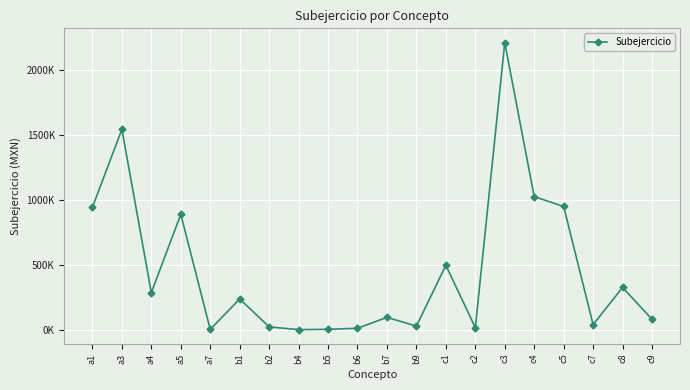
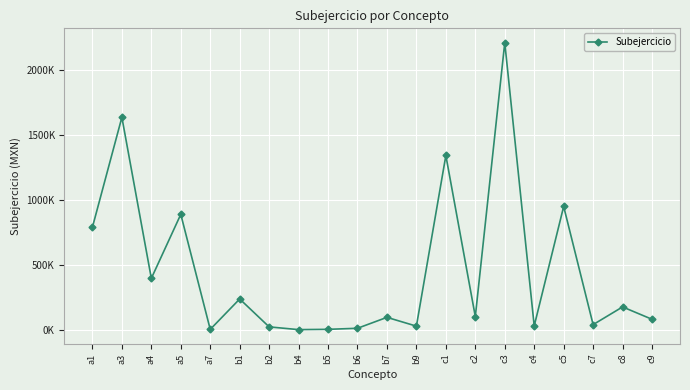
  {
-   "a1": 940000,
-   "a3": 1540000,
-   "a4": 290000,
+   "a1": 790000,
+   "a3": 1640000,
+   "a4": 400000,
    "a5": 890000,
    "a7": 0,
    "b1": 240000,
    "b2": 20000,
    "b4": 0,
    "b5": 0,
    "b6": 10000,
    "b7": 100000,
    "b9": 30000,
-   "c1": 500000,
-   "c2": 20000,
+   "c1": 1340000,
+   "c2": 100000,
    "c3": 2210000,
-   "c4": 1030000,
+   "c4": 30000,
    "c5": 950000,
    "c7": 40000,
-   "c8": 330000,
+   "c8": 180000,
    "c9": 80000
  }
